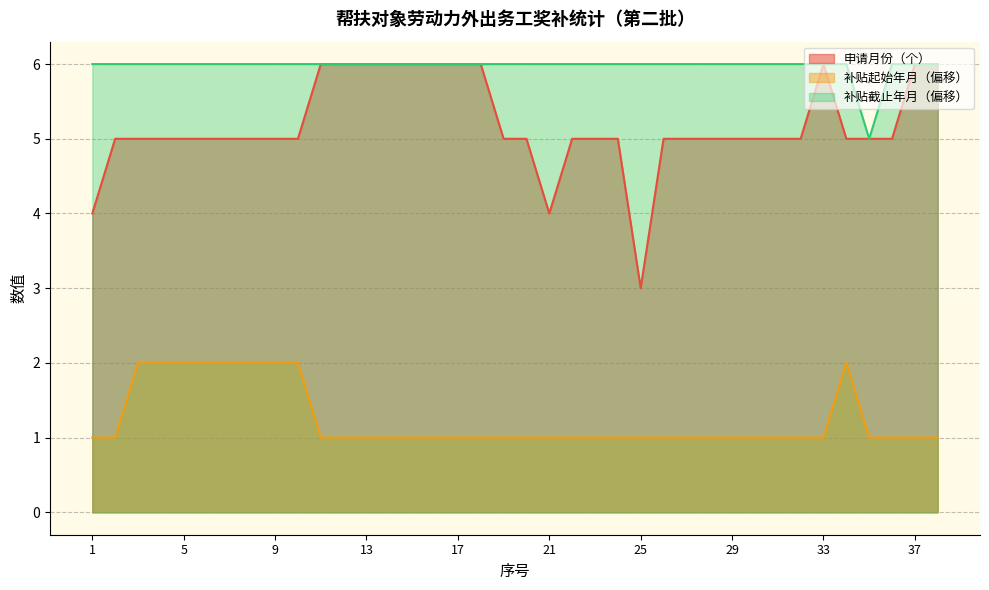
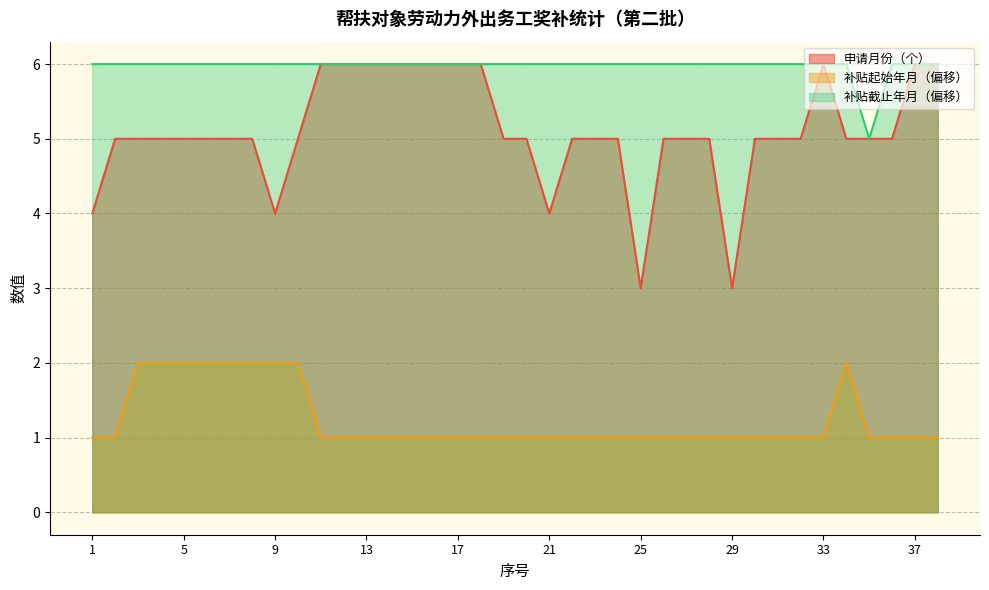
  {
    "申请月份（个）": {
      "1": 4,
      "5": 5,
-     "9": 5,
+     "9": 4,
      "21": 4,
      "25": 3,
-     "29": 5
+     "29": 3
    },
    "补贴起始年月（偏移）": {
      "1": 1,
      "5": 2,
      "9": 2,
      "13": 1,
      "17": 1,
      "21": 1,
      "25": 1,
      "29": 1,
      "33": 1,
      "37": 1
    },
    "补贴截止年月（偏移）": {
      "1": 6,
      "5": 6,
      "9": 6,
      "21": 6,
      "25": 6,
      "29": 6
    }
  }
